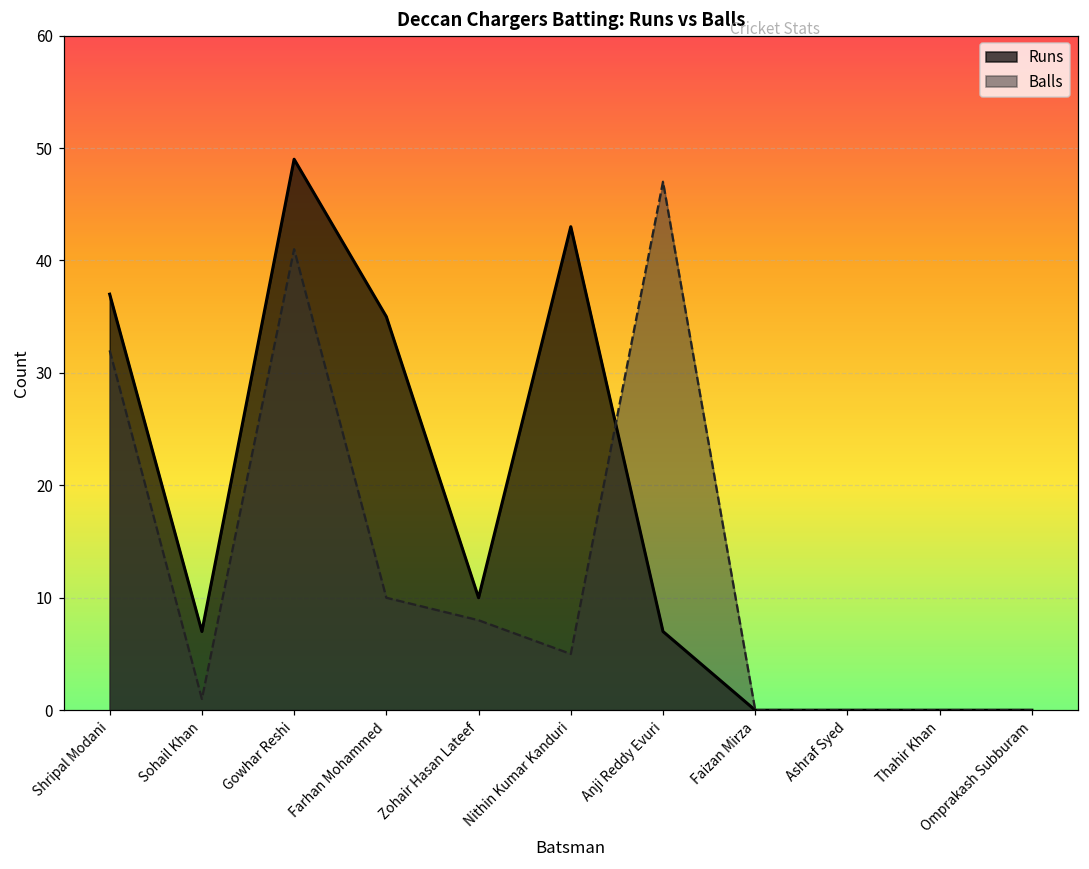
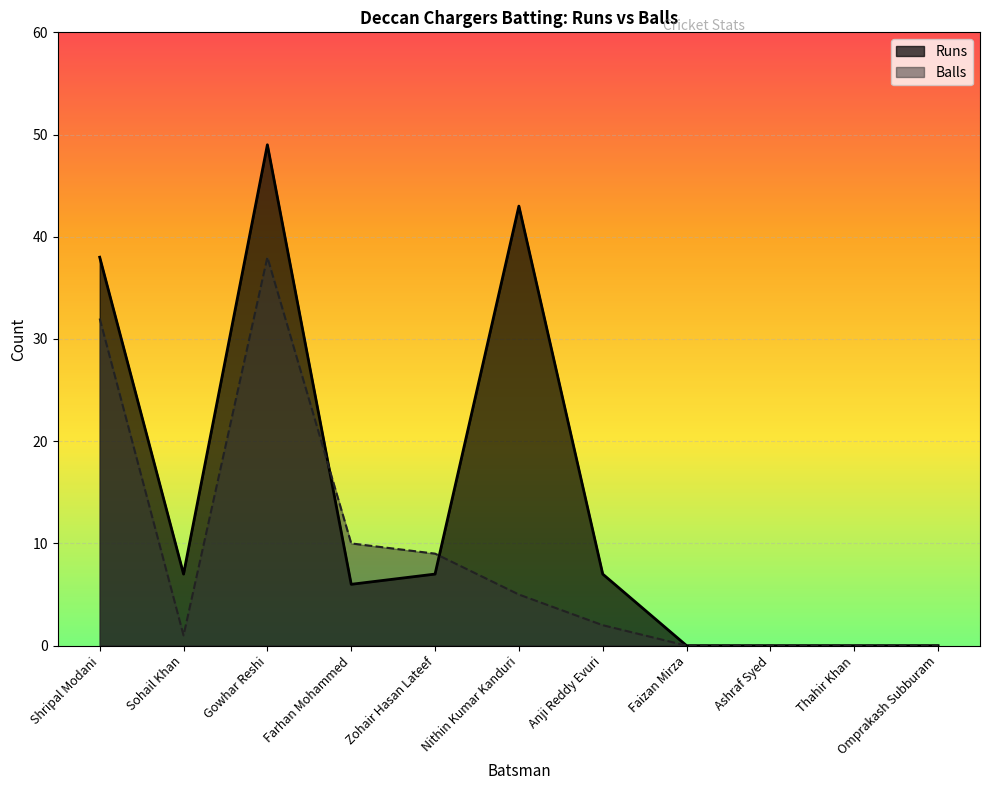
  {
    "Runs": {
-     "Shripal Modani": 37,
+     "Shripal Modani": 38,
      "Sohail Khan": 7,
      "Gowhar Reshi": 49,
-     "Farhan Mohammed": 35,
-     "Zohair Hasan Lateef": 10,
+     "Farhan Mohammed": 6,
+     "Zohair Hasan Lateef": 7,
      "Nithin Kumar Kanduri": 43,
      "Anji Reddy Evuri": 7
    },
    "Balls": {
      "Shripal Modani": 32,
      "Sohail Khan": 1,
-     "Gowhar Reshi": 41,
+     "Gowhar Reshi": 38,
      "Farhan Mohammed": 10,
-     "Zohair Hasan Lateef": 8,
+     "Zohair Hasan Lateef": 9,
      "Nithin Kumar Kanduri": 5,
-     "Anji Reddy Evuri": 47
+     "Anji Reddy Evuri": 2
    }
  }
